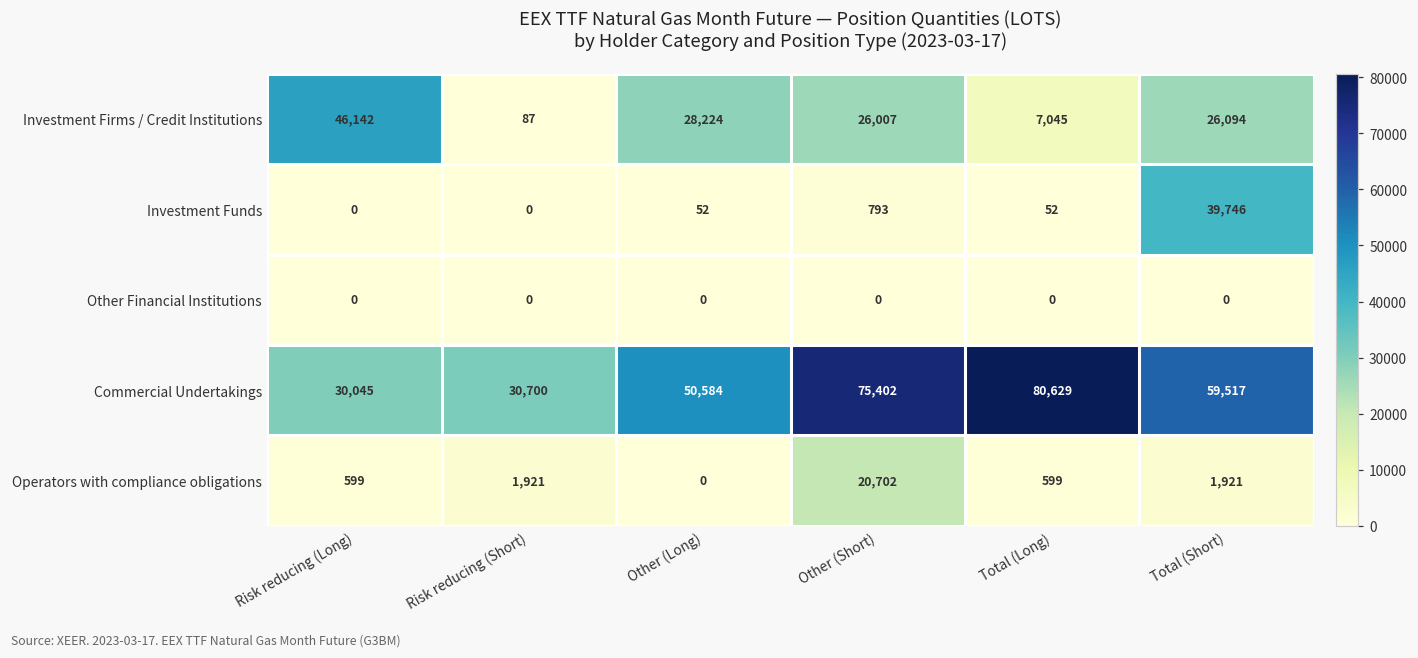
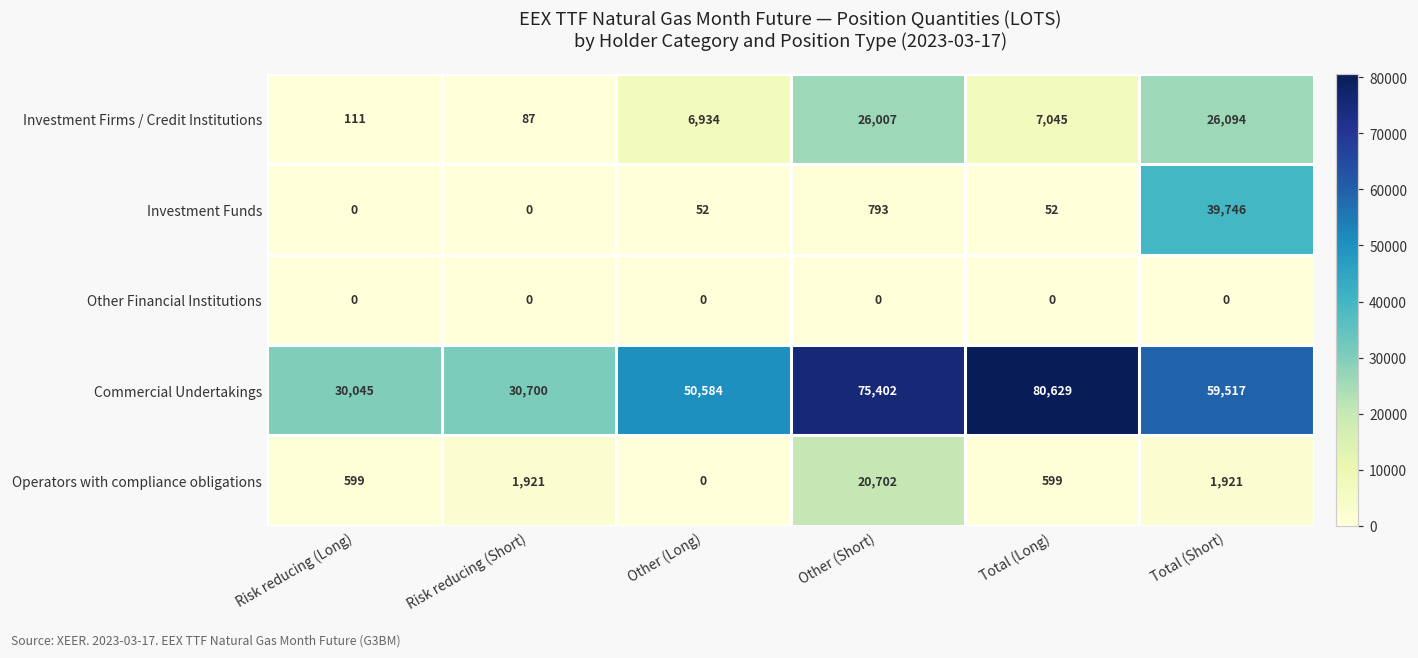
  {
    "Investment Firms / Credit Institutions": {
-     "Risk reducing (Long)": "46,142",
+     "Risk reducing (Long)": "111",
      "Risk reducing (Short)": "87",
-     "Other (Long)": "28,224",
+     "Other (Long)": "6,934",
      "Other (Short)": "26,007",
      "Total (Long)": "7,045",
      "Total (Short)": "26,094"
    },
    "Investment Funds": {
      "Risk reducing (Long)": "0",
      "Risk reducing (Short)": "0",
      "Other (Long)": "52",
      "Other (Short)": "793",
      "Total (Long)": "52",
      "Total (Short)": "39,746"
    },
    "Other Financial Institutions": {
      "Risk reducing (Long)": "0",
      "Risk reducing (Short)": "0",
      "Other (Long)": "0",
      "Other (Short)": "0",
      "Total (Long)": "0",
      "Total (Short)": "0"
    },
    "Commercial Undertakings": {
      "Risk reducing (Long)": "30,045",
      "Risk reducing (Short)": "30,700",
      "Other (Long)": "50,584",
      "Other (Short)": "75,402",
      "Total (Long)": "80,629",
      "Total (Short)": "59,517"
    },
    "Operators with compliance obligations": {
      "Risk reducing (Long)": "599",
      "Risk reducing (Short)": "1,921",
      "Other (Long)": "0",
      "Other (Short)": "20,702",
      "Total (Long)": "599",
      "Total (Short)": "1,921"
    }
  }
